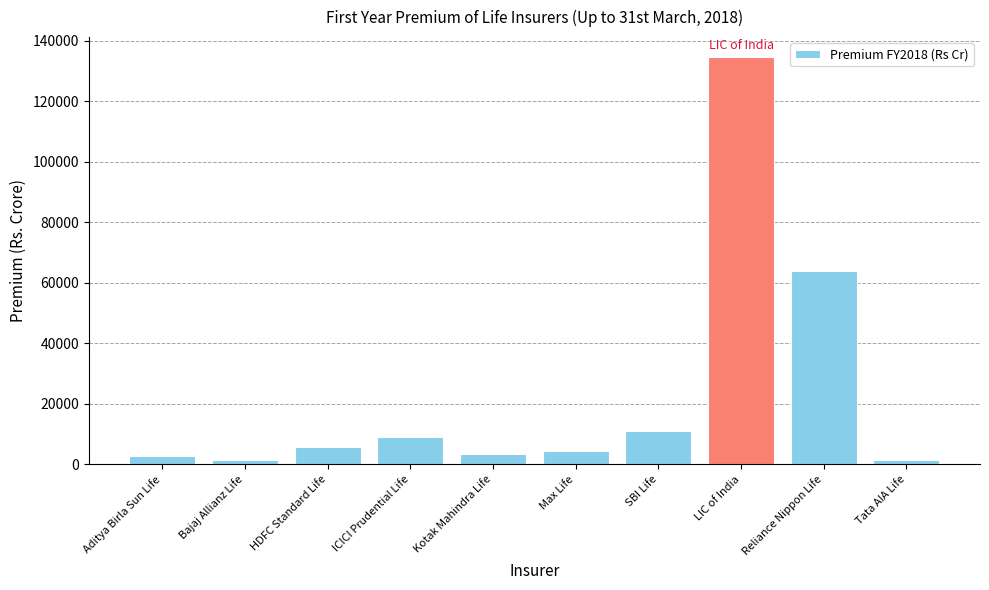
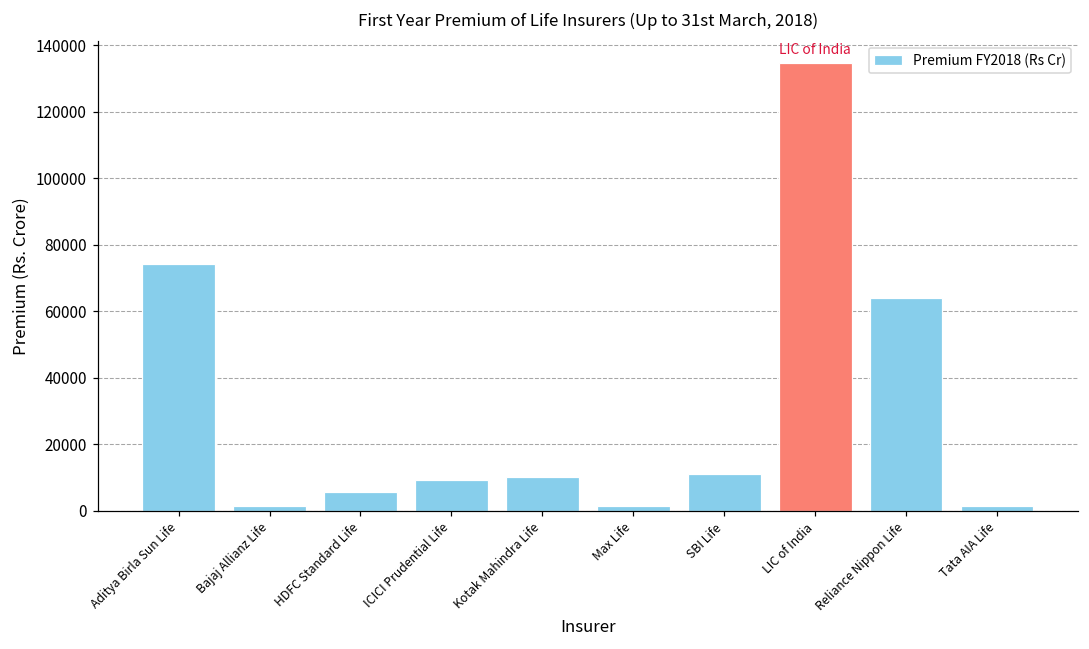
  {
-   "Aditya Birla Sun Life": 3000,
+   "Aditya Birla Sun Life": 74000,
    "Bajaj Allianz Life": 1000,
    "HDFC Standard Life": 6000,
    "ICICI Prudential Life": 9000,
-   "Kotak Mahindra Life": 3000,
-   "Max Life": 4000,
+   "Kotak Mahindra Life": 10000,
+   "Max Life": 1000,
    "SBI Life": 11000,
    "LIC of India": 135000,
    "Reliance Nippon Life": 64000,
    "Tata AIA Life": 1000
  }
